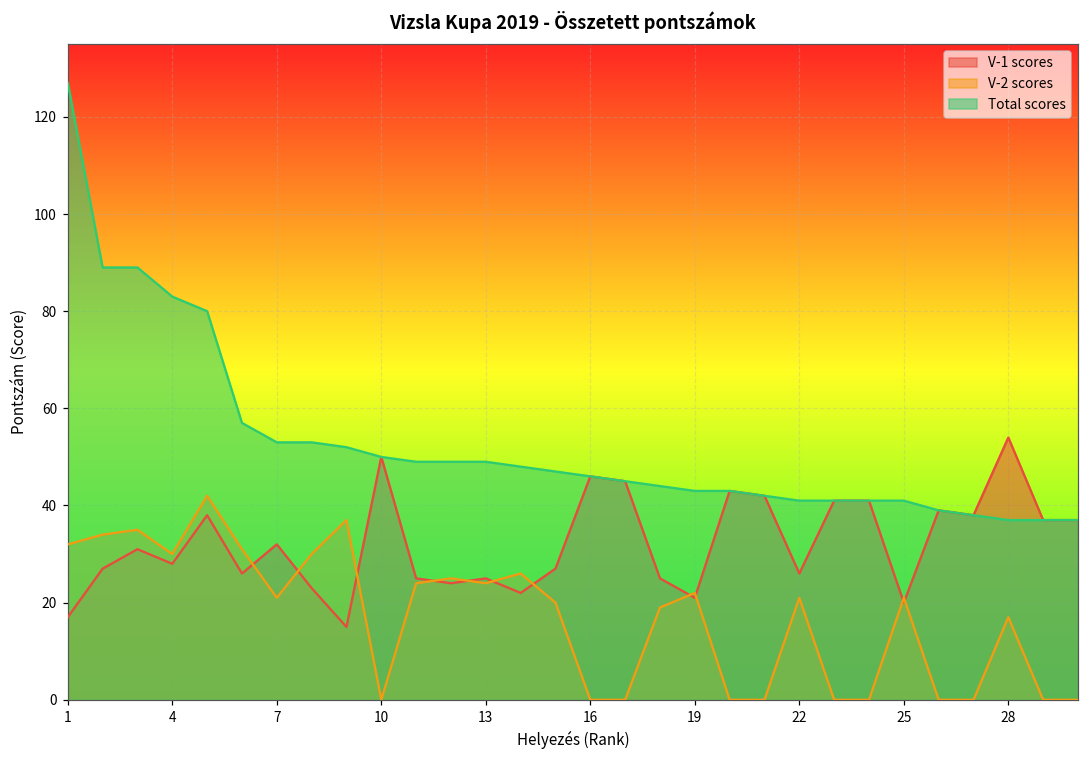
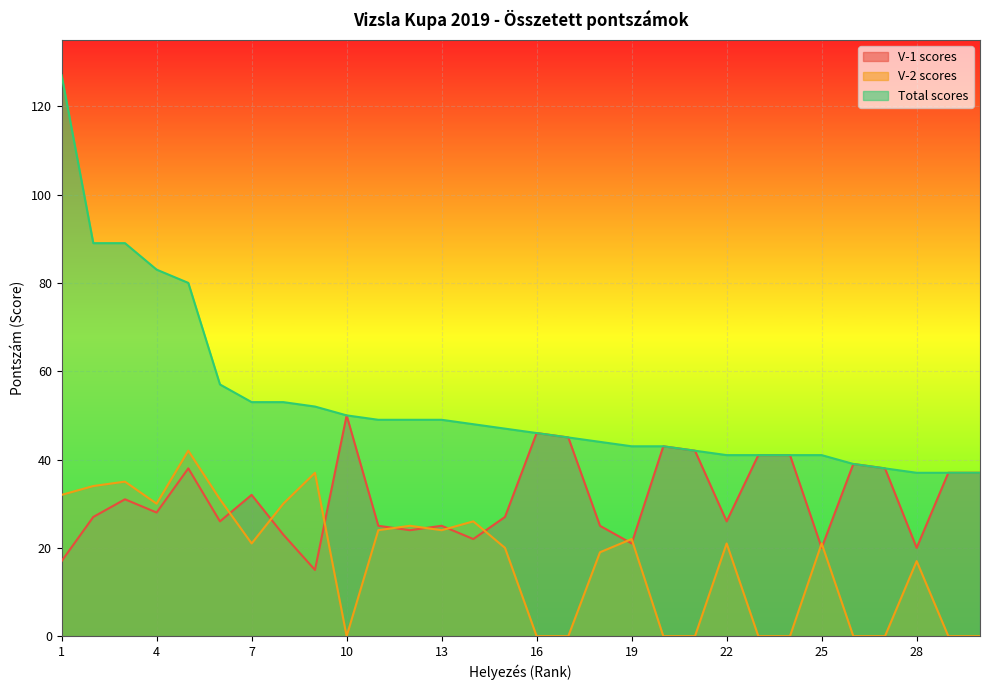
  {
    "V-1 scores": {
      "1": 17,
      "4": 28,
      "7": 32,
      "13": 25,
      "19": 21,
      "22": 26,
      "25": 20,
-     "28": 54
+     "28": 20
    },
    "V-2 scores": {
      "1": 32,
      "4": 30,
      "7": 21,
      "10": 0,
      "13": 24,
      "16": 0,
      "19": 22,
      "22": 21,
      "25": 21,
      "28": 17
    },
    "Total scores": {
      "1": 127,
      "4": 83,
      "7": 53,
      "13": 49,
      "19": 43,
      "22": 41,
      "25": 41,
      "28": 37
    }
  }
